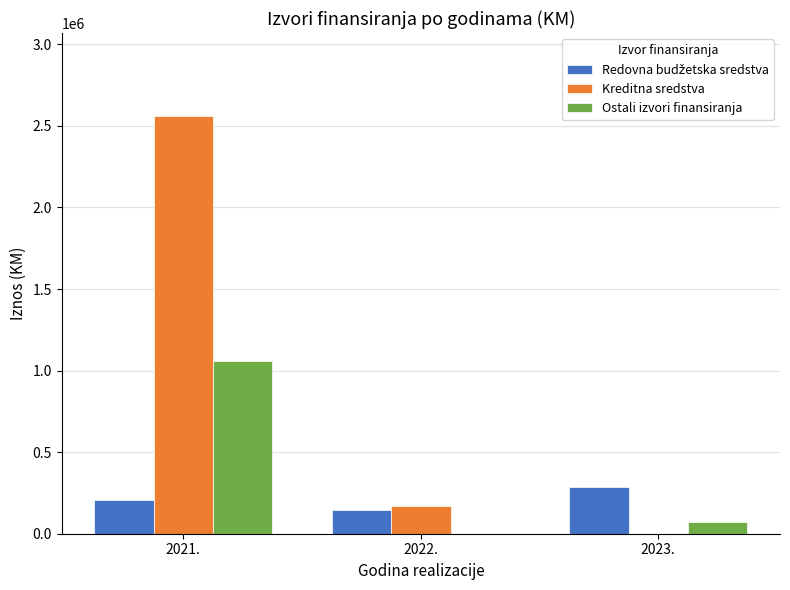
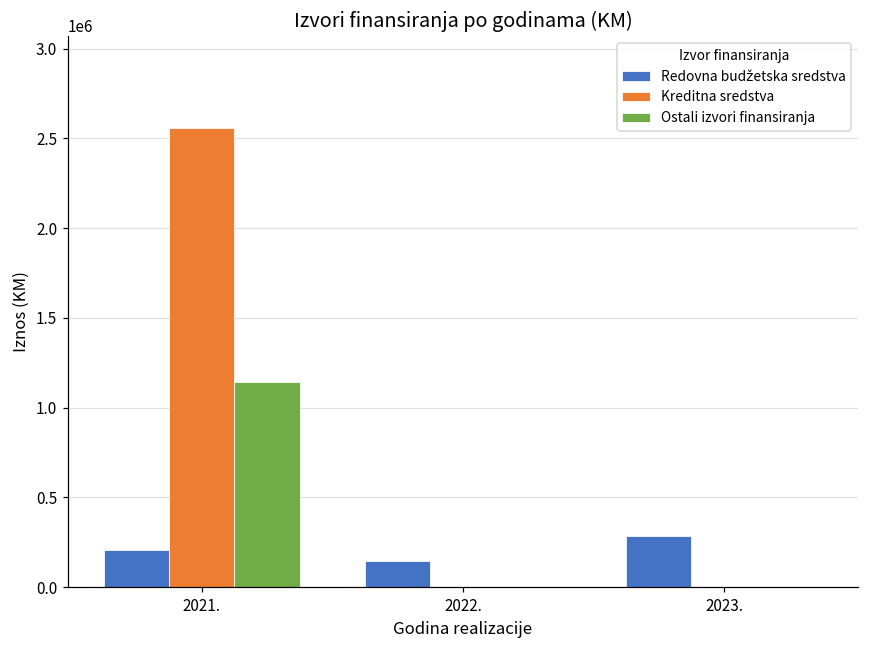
  {
    "Redovna budžetska sredstva": {
      "2021.": 210000,
      "2022.": 140000,
      "2023.": 280000
    },
    "Kreditna sredstva": {
      "2021.": 2560000,
-     "2022.": 170000,
+     "2022.": 0,
      "2023.": 0
    },
    "Ostali izvori finansiranja": {
-     "2021.": 1060000,
+     "2021.": 1140000,
      "2022.": 0,
-     "2023.": 70000
+     "2023.": 0
    }
  }
